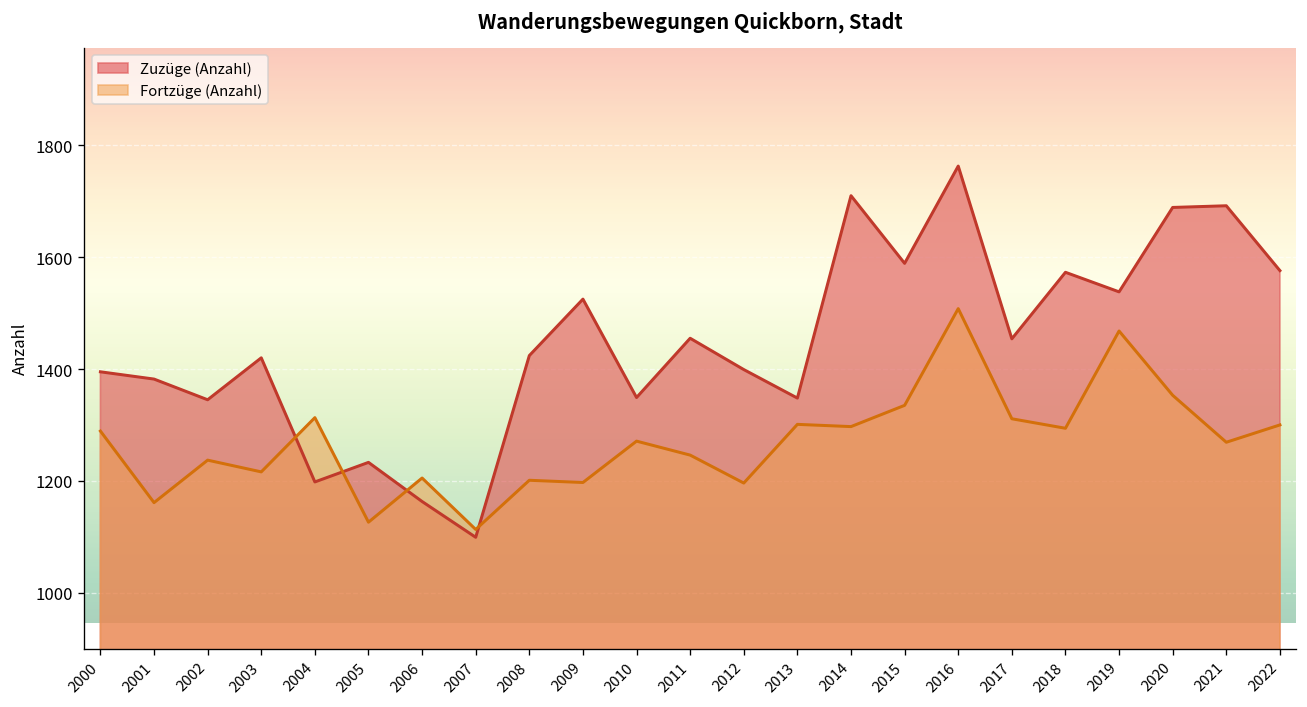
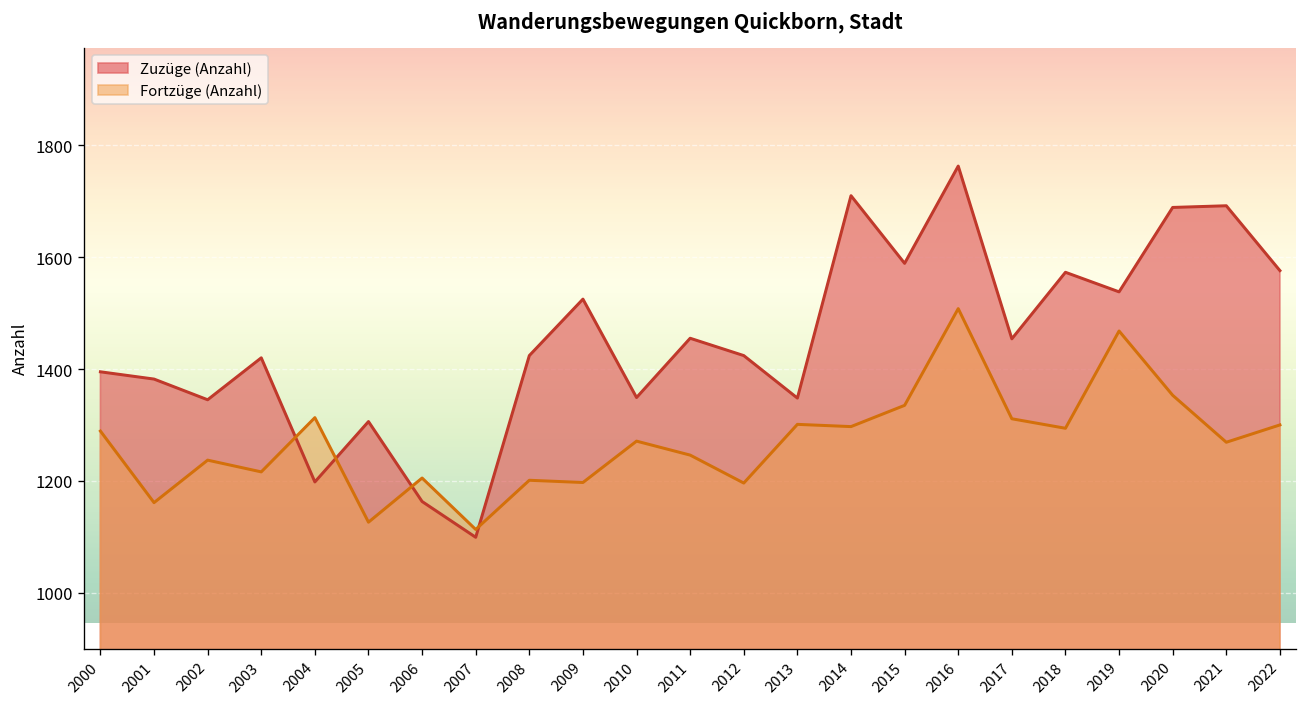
  {
    "Zuzüge (Anzahl)": {
      "2000": 1400,
      "2001": 1380,
      "2002": 1350,
      "2003": 1420,
      "2004": 1200,
-     "2005": 1230,
+     "2005": 1310,
      "2006": 1160,
      "2007": 1100,
      "2008": 1420,
      "2009": 1530,
      "2010": 1350,
      "2011": 1460,
-     "2012": 1400,
+     "2012": 1420,
      "2013": 1350,
      "2014": 1710,
      "2015": 1590,
      "2016": 1760,
      "2017": 1450,
      "2018": 1570,
      "2019": 1540,
      "2020": 1690,
      "2021": 1690,
      "2022": 1580
    },
    "Fortzüge (Anzahl)": {
      "2000": 1290,
      "2001": 1160,
      "2002": 1240,
      "2003": 1220,
      "2004": 1310,
      "2005": 1130,
      "2006": 1210,
      "2007": 1110,
      "2008": 1200,
      "2009": 1200,
      "2010": 1270,
      "2011": 1250,
      "2012": 1200,
      "2013": 1300,
      "2014": 1300,
      "2015": 1340,
      "2016": 1510,
      "2017": 1310,
      "2018": 1290,
      "2019": 1470,
      "2020": 1350,
      "2021": 1270,
      "2022": 1300
    }
  }
